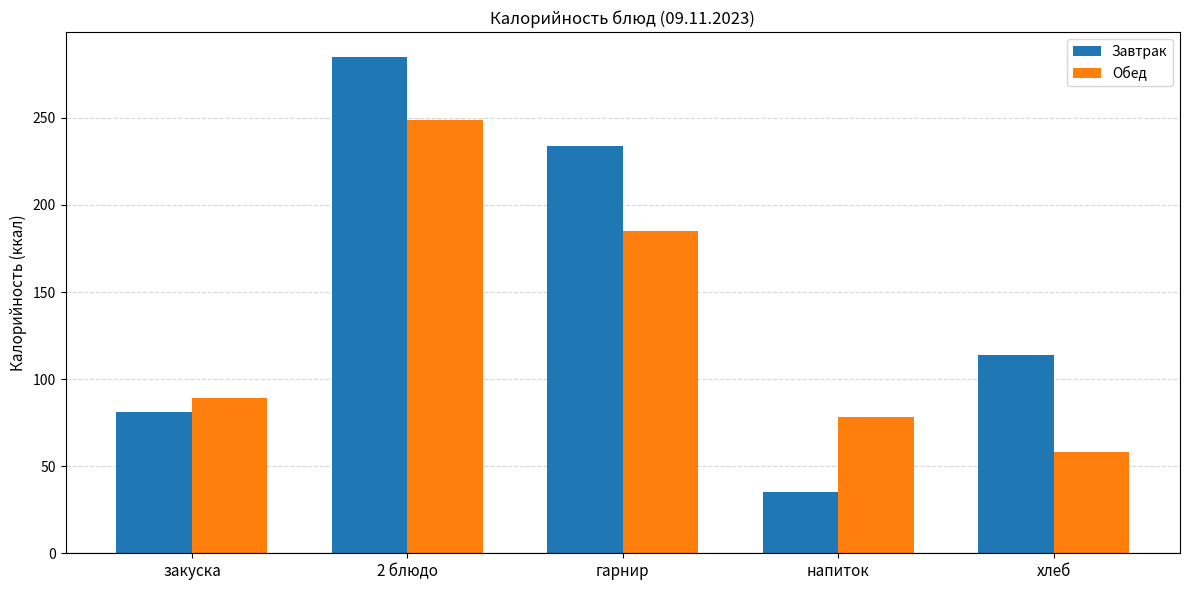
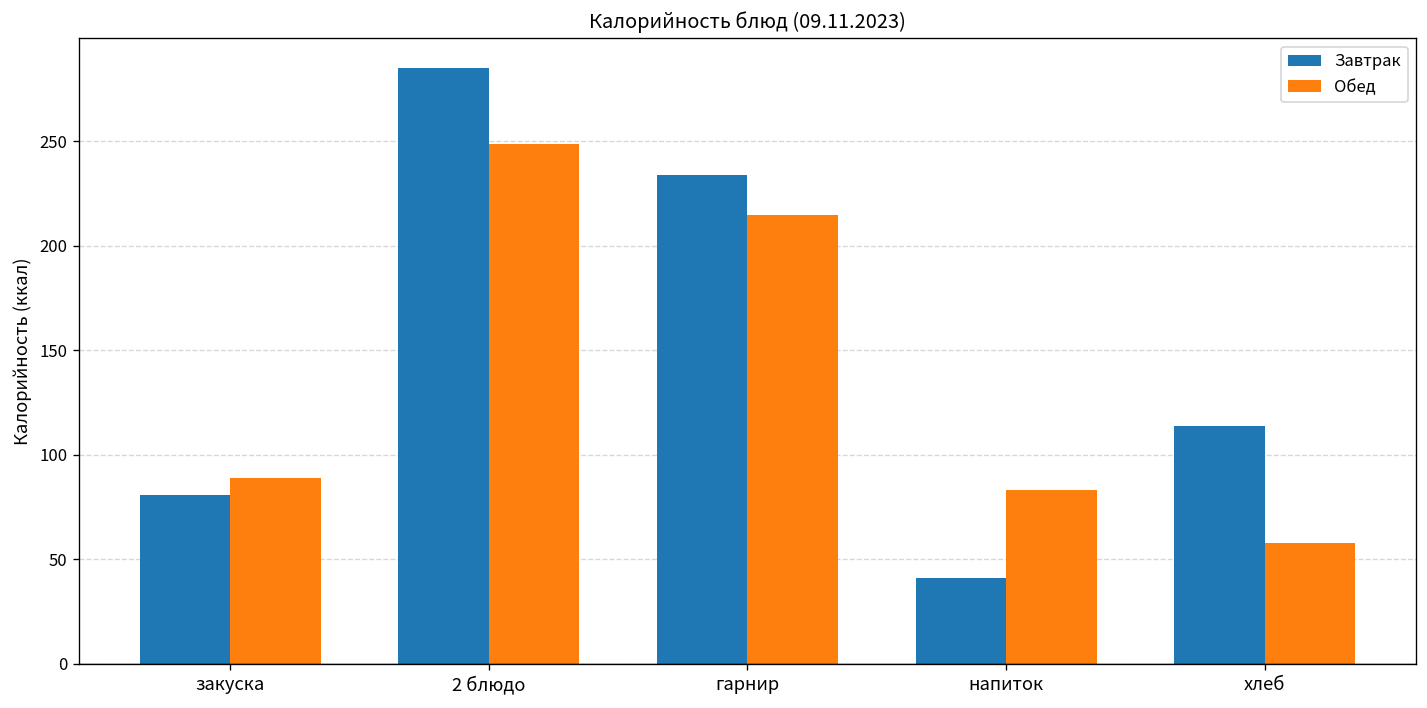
  {
    "Завтрак": {
      "закуска": 81,
      "2 блюдо": 285,
      "гарнир": 234,
-     "напиток": 35,
+     "напиток": 41,
      "хлеб": 114
    },
    "Обед": {
      "закуска": 89,
      "2 блюдо": 249,
-     "гарнир": 185,
-     "напиток": 78,
+     "гарнир": 215,
+     "напиток": 83,
      "хлеб": 58
    }
  }
